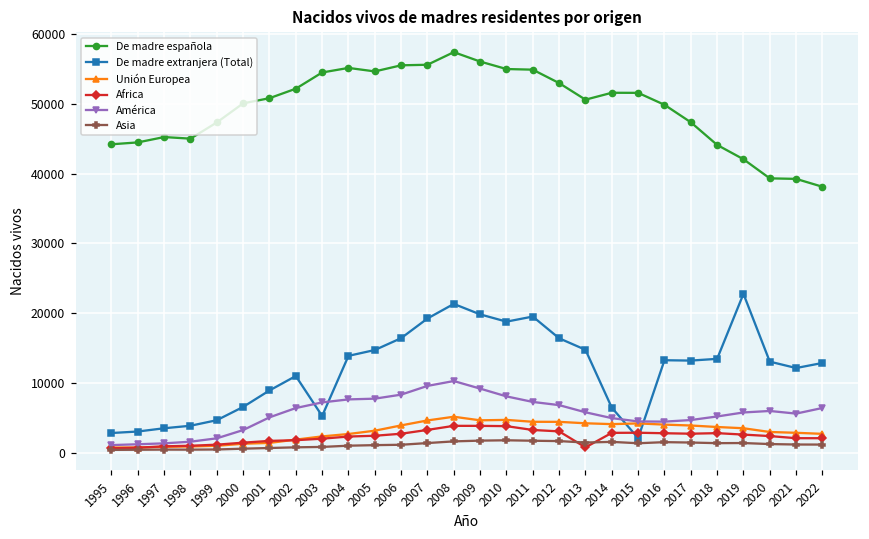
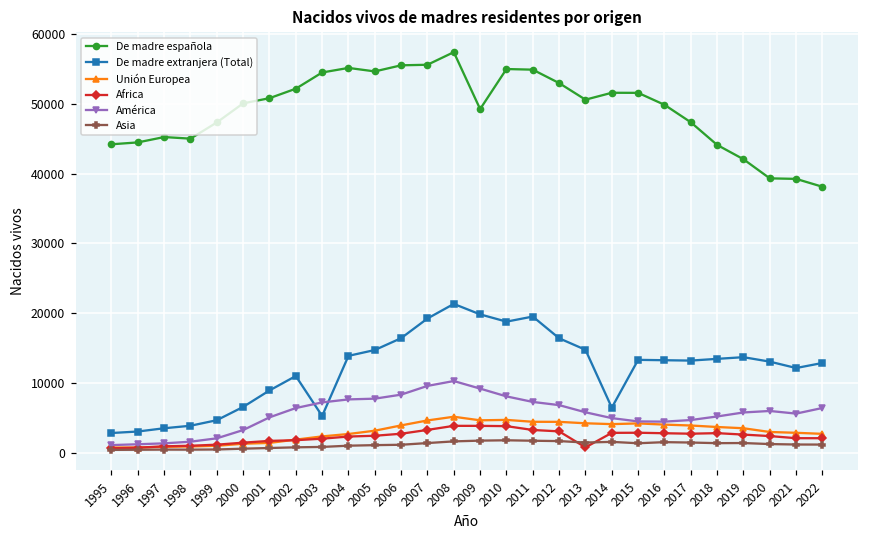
  {
    "De madre española": {
      "1995": 44000,
      "1996": 44000,
      "2001": 51000,
      "2002": 52000,
      "2003": 55000,
      "2004": 55000,
      "2005": 55000,
      "2006": 56000,
      "2007": 56000,
      "2008": 57000,
-     "2009": 56000,
+     "2009": 49000,
      "2010": 55000,
      "2011": 55000,
      "2012": 53000,
      "2013": 51000,
      "2014": 52000,
      "2015": 52000,
      "2016": 50000,
      "2017": 47000,
      "2018": 44000,
      "2019": 42000,
      "2020": 39000,
      "2021": 39000,
      "2022": 38000
    },
    "De madre extranjera (Total)": {
      "1995": 3000,
      "1996": 3000,
      "1997": 3000,
      "1998": 4000,
      "1999": 5000,
      "2000": 7000,
      "2001": 9000,
      "2002": 11000,
      "2003": 5000,
      "2004": 14000,
      "2005": 15000,
      "2006": 16000,
      "2007": 19000,
      "2008": 21000,
      "2009": 20000,
      "2010": 19000,
      "2011": 20000,
      "2012": 16000,
      "2013": 15000,
      "2014": 6000,
-     "2015": 2000,
+     "2015": 13000,
      "2016": 13000,
      "2017": 13000,
      "2018": 13000,
-     "2019": 23000,
+     "2019": 14000,
      "2020": 13000,
      "2021": 12000,
      "2022": 13000
    },
    "Unión Europea": {
      "2005": 3000,
      "2006": 4000,
      "2007": 5000,
      "2008": 5000,
      "2009": 5000,
      "2010": 5000,
      "2011": 4000,
      "2012": 4000,
      "2013": 4000,
      "2014": 4000,
      "2016": 4000,
      "2017": 4000,
      "2018": 4000,
      "2019": 3000,
      "2020": 3000,
      "2021": 3000,
      "2022": 3000
    },
    "Africa": {
      "2005": 2000,
      "2006": 3000,
      "2007": 3000,
      "2008": 4000,
      "2009": 4000,
      "2010": 4000,
      "2011": 3000,
      "2012": 3000,
      "2013": 1000,
      "2014": 3000,
      "2015": 3000,
      "2016": 3000,
      "2017": 3000,
      "2018": 3000,
      "2019": 3000,
      "2020": 2000,
      "2021": 2000,
      "2022": 2000
    },
    "América": {
      "1996": 1000,
      "1997": 1000,
      "1998": 2000,
      "1999": 2000,
      "2000": 3000,
      "2001": 5000,
      "2002": 6000,
      "2003": 7000,
      "2004": 8000,
      "2005": 8000,
      "2006": 8000,
      "2007": 10000,
      "2008": 10000,
      "2009": 9000,
      "2010": 8000,
      "2011": 7000,
      "2012": 7000,
      "2013": 6000,
      "2014": 5000,
      "2016": 4000,
      "2017": 5000,
      "2018": 5000,
      "2019": 6000,
      "2020": 6000,
      "2021": 6000,
      "2022": 6000
    },
    "Asia": {
      "1998": 0,
      "1999": 0,
      "2000": 1000,
      "2001": 1000,
      "2002": 1000,
      "2003": 1000,
      "2004": 1000,
      "2005": 1000,
      "2006": 1000,
      "2007": 1000,
      "2008": 2000,
      "2009": 2000,
      "2010": 2000,
      "2011": 2000,
      "2012": 2000,
      "2013": 1000,
      "2014": 2000,
      "2015": 1000,
      "2016": 1000,
      "2017": 1000,
      "2018": 1000,
      "2019": 1000,
      "2020": 1000,
      "2021": 1000,
      "2022": 1000
    }
  }
